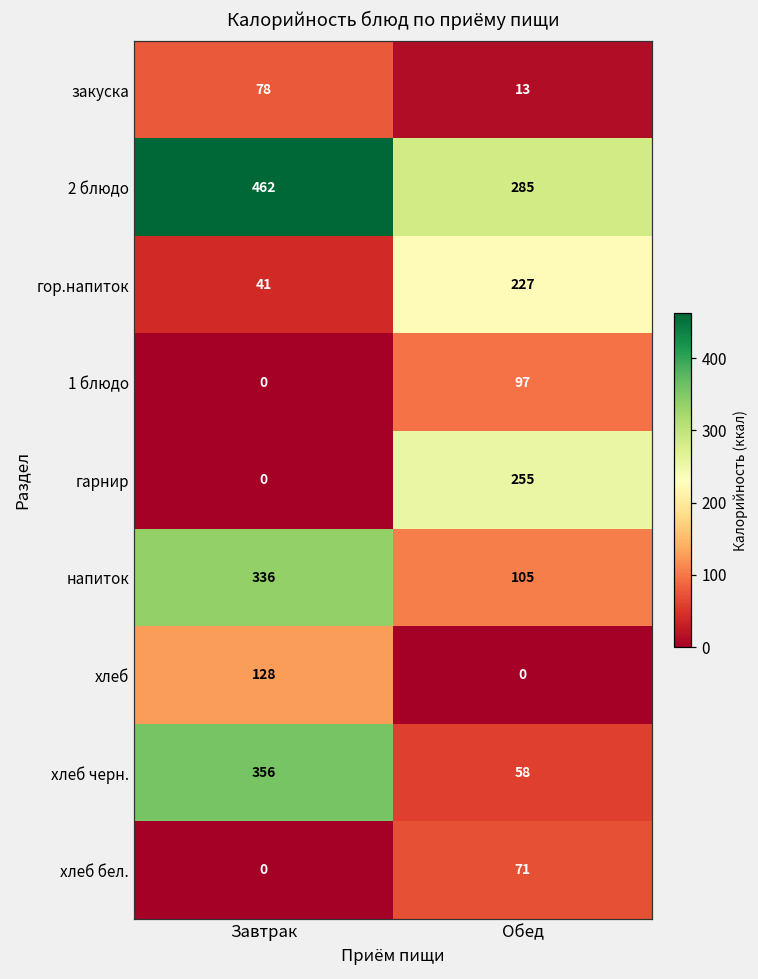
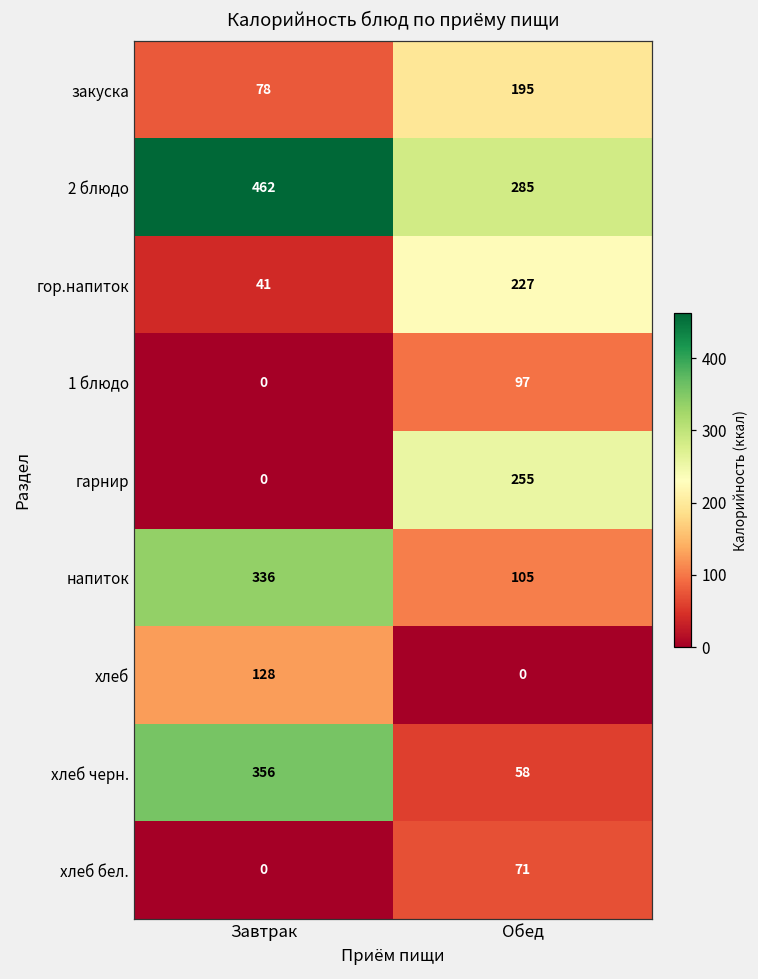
  {
    "закуска": {
      "Завтрак": 78,
-     "Обед": 13
+     "Обед": 195
    },
    "2 блюдо": {
      "Завтрак": 462,
      "Обед": 285
    },
    "гор.напиток": {
      "Завтрак": 41,
      "Обед": 227
    },
    "1 блюдо": {
      "Завтрак": 0,
      "Обед": 97
    },
    "гарнир": {
      "Завтрак": 0,
      "Обед": 255
    },
    "напиток": {
      "Завтрак": 336,
      "Обед": 105
    },
    "хлеб": {
      "Завтрак": 128,
      "Обед": 0
    },
    "хлеб черн.": {
      "Завтрак": 356,
      "Обед": 58
    },
    "хлеб бел.": {
      "Завтрак": 0,
      "Обед": 71
    }
  }
